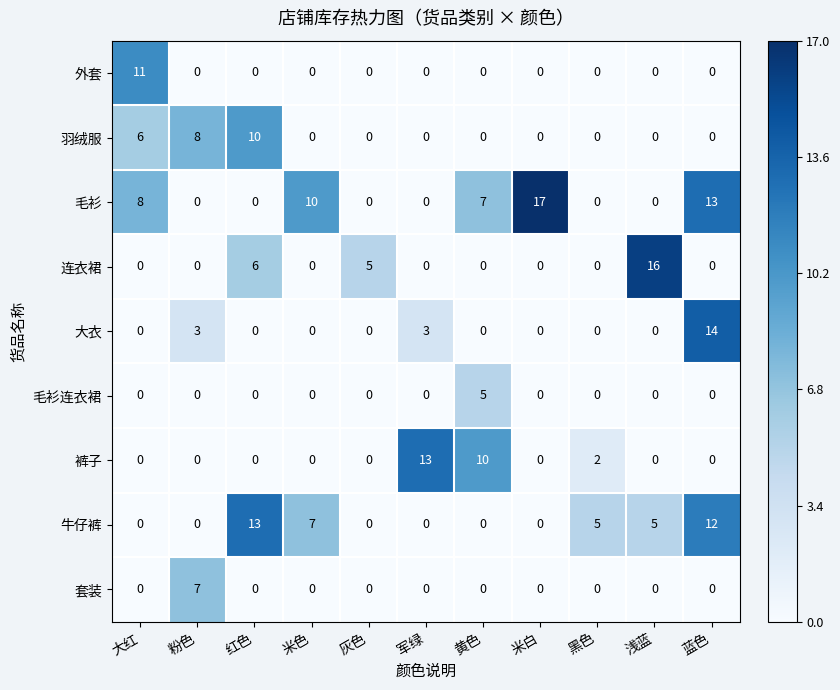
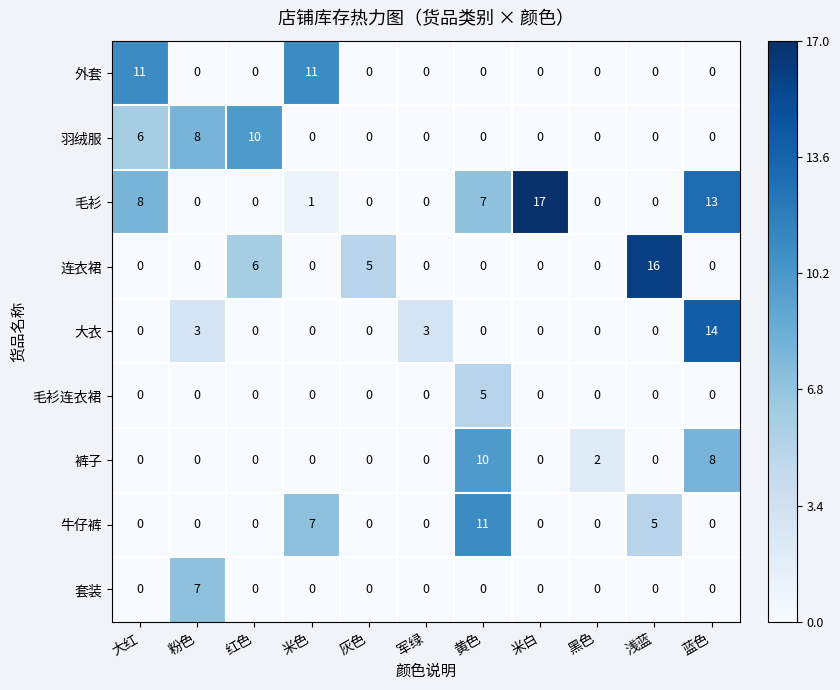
  {
    "外套": {
      "大红": 11,
      "粉色": 0,
      "红色": 0,
-     "米色": 0,
+     "米色": 11,
      "灰色": 0,
      "军绿": 0,
      "黄色": 0,
      "米白": 0,
      "黑色": 0,
      "浅蓝": 0,
      "蓝色": 0
    },
    "羽绒服": {
      "大红": 6,
      "粉色": 8,
      "红色": 10,
      "米色": 0,
      "灰色": 0,
      "军绿": 0,
      "黄色": 0,
      "米白": 0,
      "黑色": 0,
      "浅蓝": 0,
      "蓝色": 0
    },
    "毛衫": {
      "大红": 8,
      "粉色": 0,
      "红色": 0,
-     "米色": 10,
+     "米色": 1,
      "灰色": 0,
      "军绿": 0,
      "黄色": 7,
      "米白": 17,
      "黑色": 0,
      "浅蓝": 0,
      "蓝色": 13
    },
    "连衣裙": {
      "大红": 0,
      "粉色": 0,
      "红色": 6,
      "米色": 0,
      "灰色": 5,
      "军绿": 0,
      "黄色": 0,
      "米白": 0,
      "黑色": 0,
      "浅蓝": 16,
      "蓝色": 0
    },
    "大衣": {
      "大红": 0,
      "粉色": 3,
      "红色": 0,
      "米色": 0,
      "灰色": 0,
      "军绿": 3,
      "黄色": 0,
      "米白": 0,
      "黑色": 0,
      "浅蓝": 0,
      "蓝色": 14
    },
    "毛衫连衣裙": {
      "大红": 0,
      "粉色": 0,
      "红色": 0,
      "米色": 0,
      "灰色": 0,
      "军绿": 0,
      "黄色": 5,
      "米白": 0,
      "黑色": 0,
      "浅蓝": 0,
      "蓝色": 0
    },
    "裤子": {
      "大红": 0,
      "粉色": 0,
      "红色": 0,
      "米色": 0,
      "灰色": 0,
-     "军绿": 13,
+     "军绿": 0,
      "黄色": 10,
      "米白": 0,
      "黑色": 2,
      "浅蓝": 0,
-     "蓝色": 0
+     "蓝色": 8
    },
    "牛仔裤": {
      "大红": 0,
      "粉色": 0,
-     "红色": 13,
+     "红色": 0,
      "米色": 7,
      "灰色": 0,
      "军绿": 0,
-     "黄色": 0,
+     "黄色": 11,
      "米白": 0,
-     "黑色": 5,
+     "黑色": 0,
      "浅蓝": 5,
-     "蓝色": 12
+     "蓝色": 0
    },
    "套装": {
      "大红": 0,
      "粉色": 7,
      "红色": 0,
      "米色": 0,
      "灰色": 0,
      "军绿": 0,
      "黄色": 0,
      "米白": 0,
      "黑色": 0,
      "浅蓝": 0,
      "蓝色": 0
    }
  }
